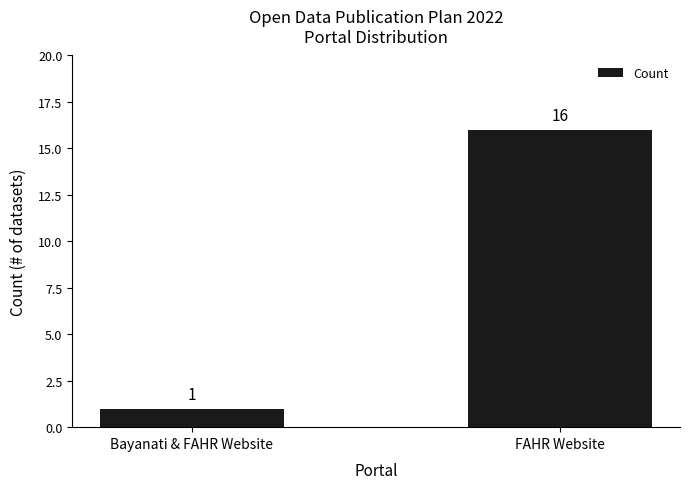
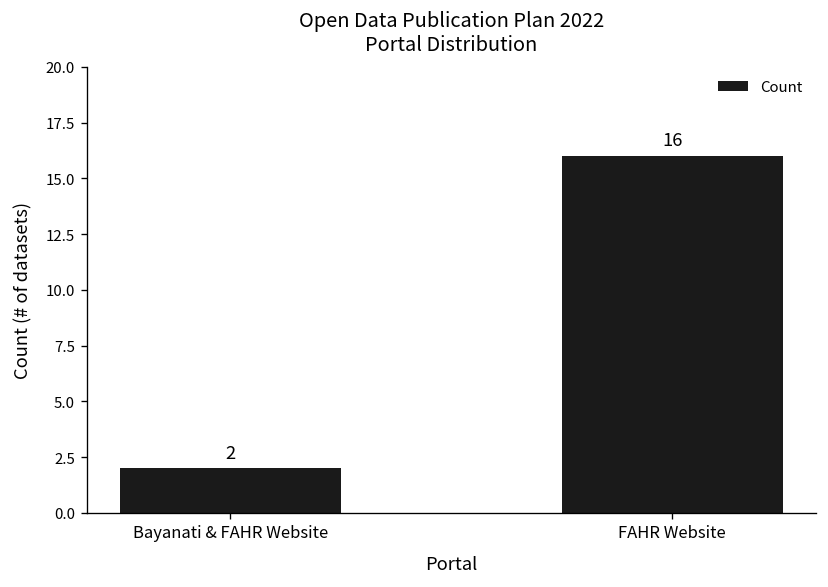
  {
-   "Bayanati & FAHR Website": 1,
+   "Bayanati & FAHR Website": 2,
    "FAHR Website": 16
  }
